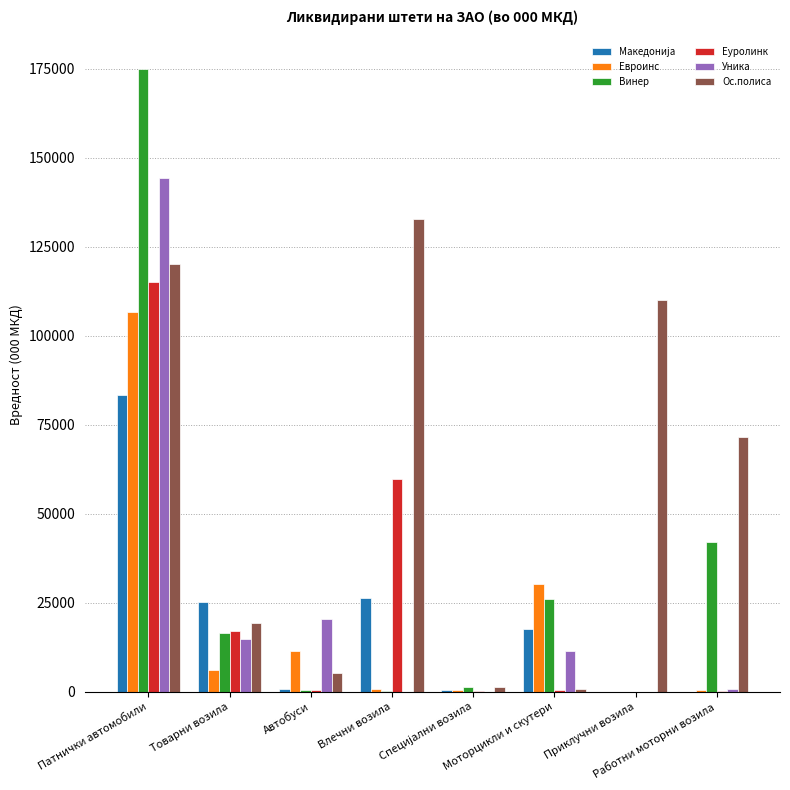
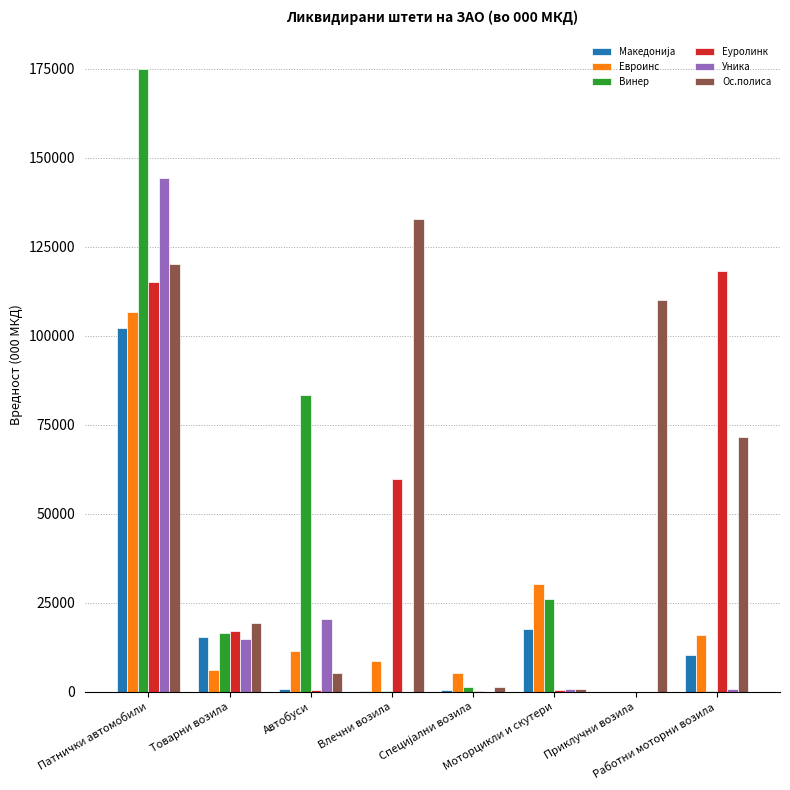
  {
    "Македонија": {
-     "Патнички автомобили": 83000,
-     "Товарни возила": 25000,
+     "Патнички автомобили": 102000,
+     "Товарни возила": 16000,
      "Автобуси": 1000,
-     "Влечни возила": 26000,
+     "Влечни возила": 0,
      "Моторцикли и скутери": 18000,
      "Приклучни возила": 0,
-     "Работни моторни возила": 0
+     "Работни моторни возила": 10000
    },
    "Евроинс": {
      "Патнички автомобили": 107000,
      "Товарни возила": 6000,
      "Автобуси": 12000,
-     "Влечни возила": 1000,
-     "Специјални возила": 0,
+     "Влечни возила": 9000,
+     "Специјални возила": 5000,
      "Моторцикли и скутери": 30000,
      "Приклучни возила": 0,
-     "Работни моторни возила": 1000
+     "Работни моторни возила": 16000
    },
    "Винер": {
      "Патнички автомобили": 175000,
      "Товарни возила": 16000,
-     "Автобуси": 1000,
+     "Автобуси": 83000,
      "Специјални возила": 1000,
      "Моторцикли и скутери": 26000,
-     "Работни моторни возила": 42000
+     "Работни моторни возила": 0
    },
    "Еуролинк": {
      "Патнички автомобили": 115000,
      "Товарни возила": 17000,
      "Влечни возила": 60000,
      "Приклучни возила": 0,
-     "Работни моторни возила": 0
+     "Работни моторни возила": 118000
    },
    "Уника": {
      "Патнички автомобили": 144000,
      "Товарни возила": 15000,
      "Автобуси": 20000,
-     "Моторцикли и скутери": 11000
+     "Моторцикли и скутери": 1000
    },
    "Ос.полиса": {
      "Патнички автомобили": 120000,
      "Товарни возила": 19000,
      "Автобуси": 5000,
      "Влечни возила": 133000,
      "Специјални возила": 1000,
      "Приклучни возила": 110000,
      "Работни моторни возила": 72000
    }
  }
